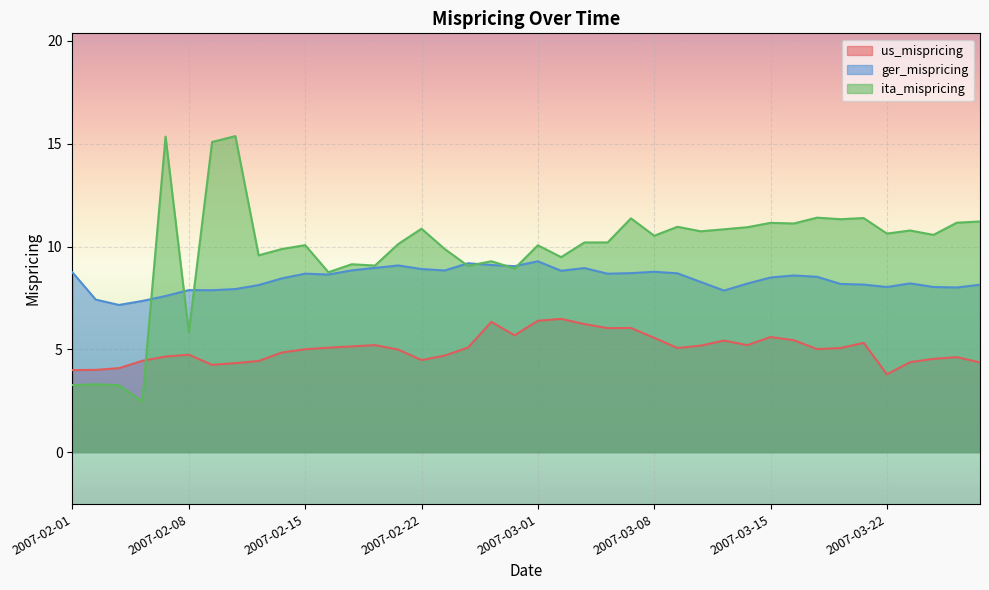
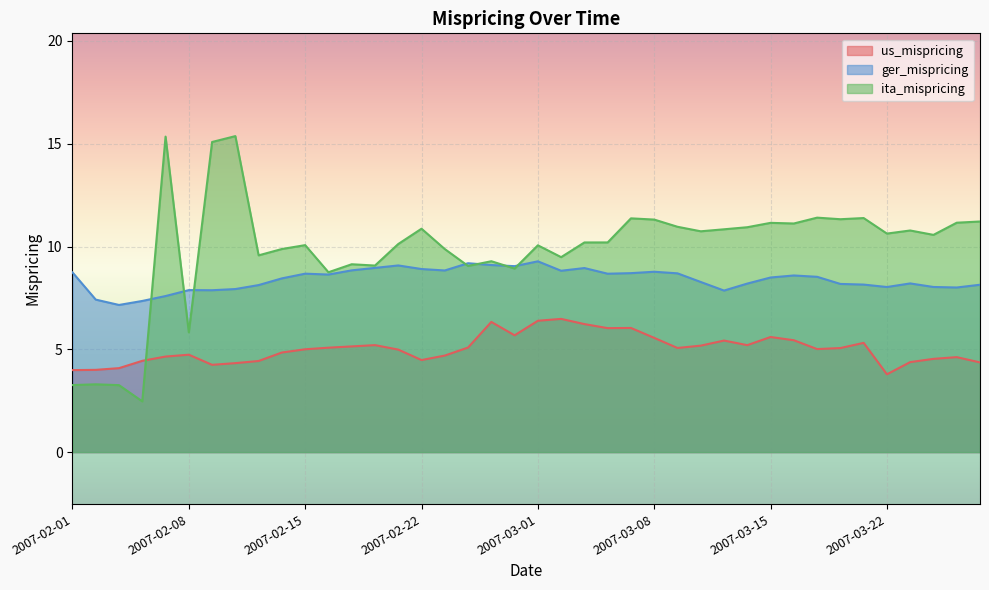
  {
    "us_mispricing": {
      "2007-02-01": 4.0,
      "2007-02-08": 4.7,
      "2007-02-15": 5.0,
      "2007-02-22": 4.5,
      "2007-03-01": 6.4,
      "2007-03-08": 5.6,
      "2007-03-15": 5.6,
      "2007-03-22": 3.8
    },
    "ger_mispricing": {
      "2007-02-01": 8.7,
      "2007-02-08": 7.9,
      "2007-02-15": 8.7,
      "2007-02-22": 8.9,
      "2007-03-01": 9.3,
      "2007-03-08": 8.8,
      "2007-03-15": 8.5,
      "2007-03-22": 8.0
    },
    "ita_mispricing": {
      "2007-02-01": 3.3,
      "2007-02-08": 5.8,
      "2007-02-15": 10.1,
      "2007-02-22": 10.9,
      "2007-03-01": 10.1,
-     "2007-03-08": 10.5,
+     "2007-03-08": 11.3,
      "2007-03-15": 11.2,
      "2007-03-22": 10.6
    }
  }
